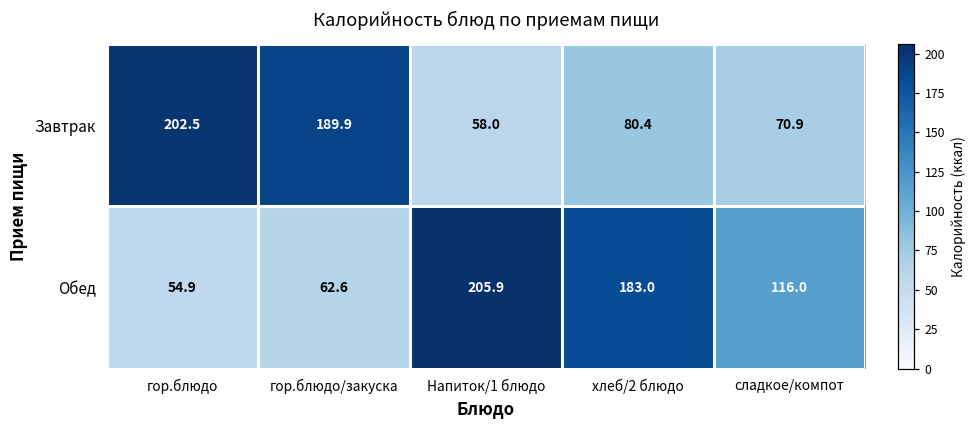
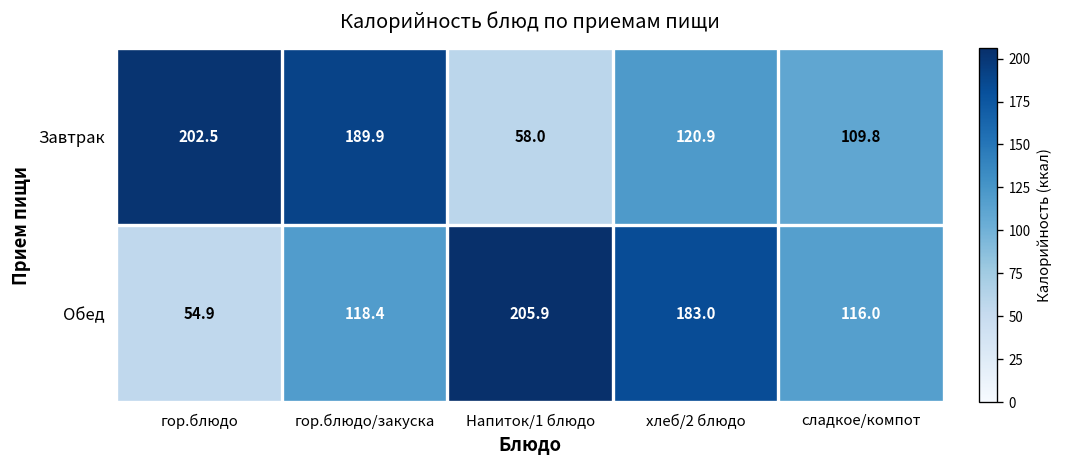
  {
    "Завтрак": {
      "гор.блюдо": 202.5,
      "гор.блюдо/закуска": 189.9,
      "Напиток/1 блюдо": 58.0,
-     "хлеб/2 блюдо": 80.4,
-     "сладкое/компот": 70.9
+     "хлеб/2 блюдо": 120.9,
+     "сладкое/компот": 109.8
    },
    "Обед": {
      "гор.блюдо": 54.9,
-     "гор.блюдо/закуска": 62.6,
+     "гор.блюдо/закуска": 118.4,
      "Напиток/1 блюдо": 205.9,
      "хлеб/2 блюдо": 183.0,
      "сладкое/компот": 116.0
    }
  }
